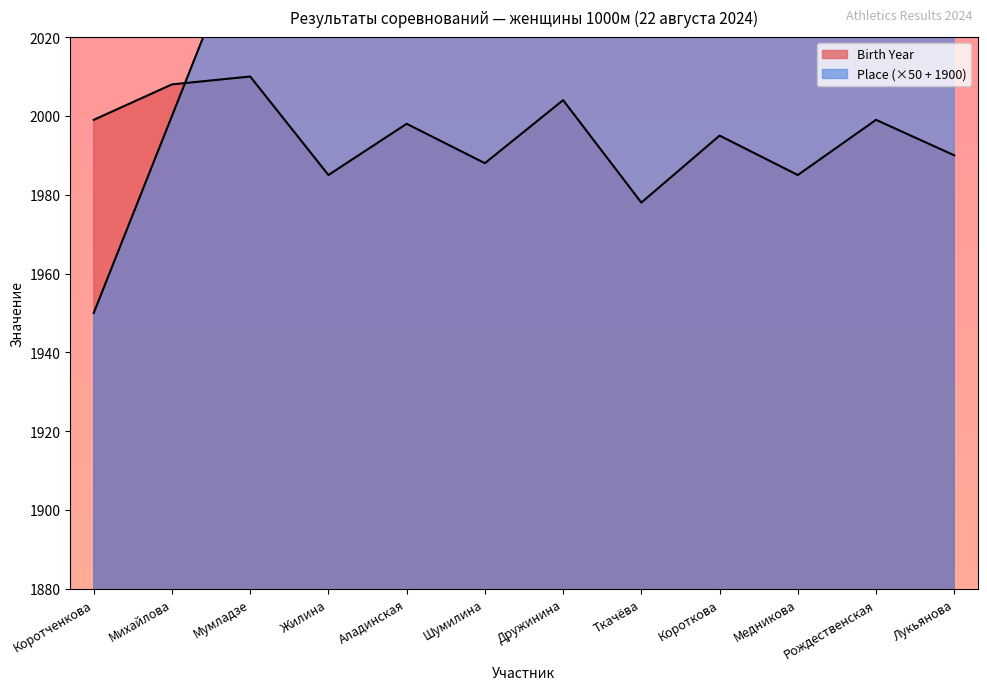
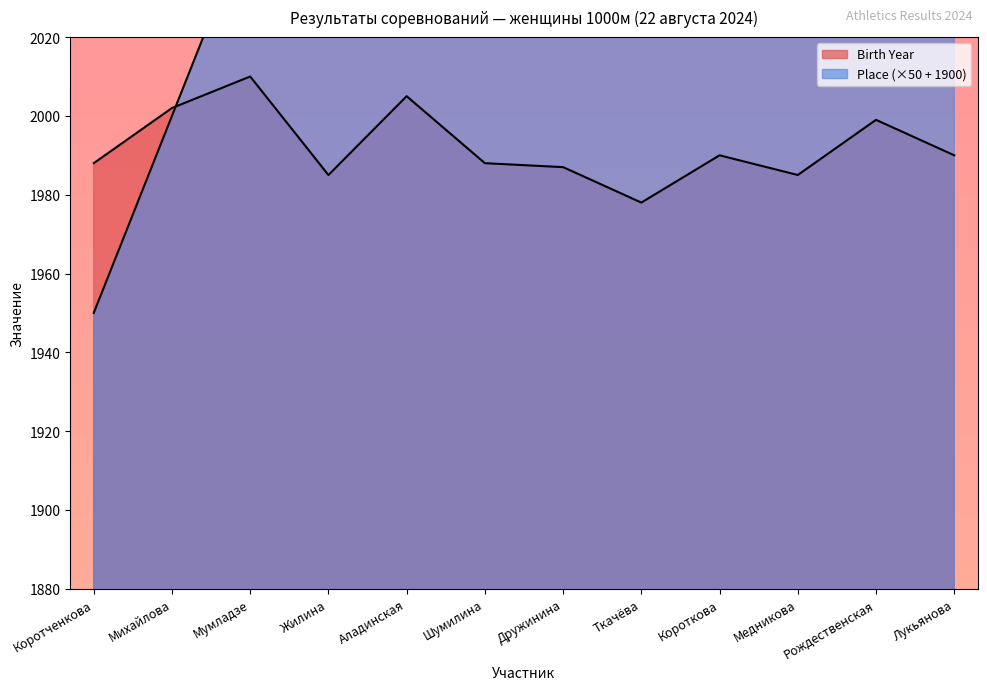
  {
    "Birth Year": {
-     "Коротченкова": 1999,
-     "Михайлова": 2008,
+     "Коротченкова": 1988,
+     "Михайлова": 2002,
      "Мумладзе": 2010,
      "Жилина": 1985,
-     "Аладинская": 1998,
+     "Аладинская": 2005,
      "Шумилина": 1988,
-     "Дружинина": 2004,
+     "Дружинина": 1987,
      "Ткачёва": 1978,
-     "Короткова": 1995,
+     "Короткова": 1990,
      "Медникова": 1985,
      "Рождественская": 1999,
      "Лукьянова": 1990
    },
    "Place (×50 + 1900)": {
      "Коротченкова": 1950,
      "Михайлова": 2000
    }
  }
